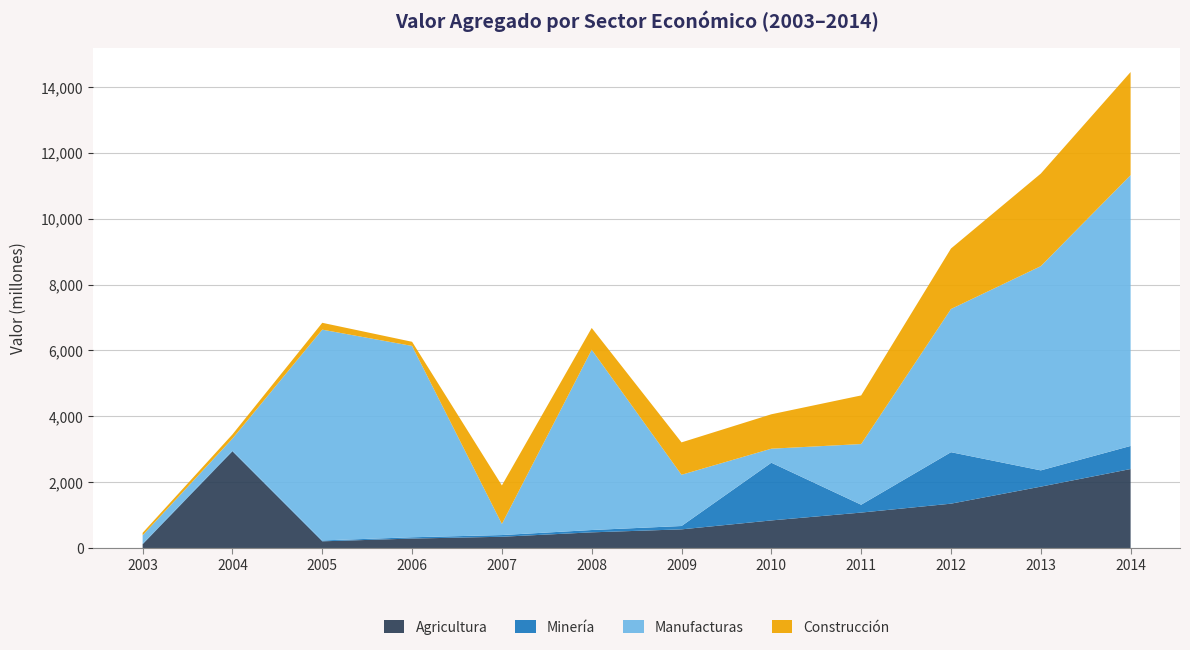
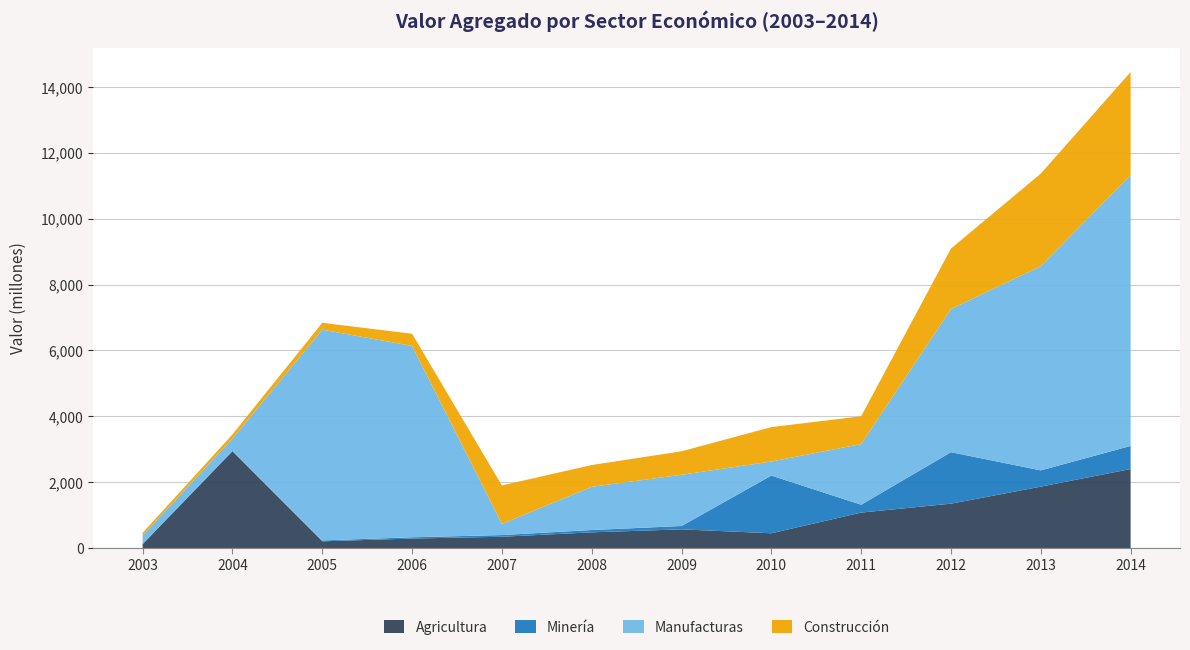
  {
    "Agricultura": {
      "2009": "600",
-     "2010": "800",
+     "2010": "400",
      "2011": "1,100",
      "2012": "1,300",
      "2013": "1,900",
      "2014": "2,400"
    },
    "Minería": {
      "2009": "100",
      "2010": "1,800",
      "2011": "200",
      "2012": "1,600",
      "2013": "500",
      "2014": "700"
    },
    "Manufacturas": {
      "2004": "400",
      "2005": "6,400",
      "2006": "5,800",
      "2007": "300",
-     "2008": "5,500",
+     "2008": "1,300",
      "2009": "1,600",
      "2010": "400",
      "2011": "1,800",
      "2012": "4,300",
      "2013": "6,200",
      "2014": "8,200"
    },
    "Construcción": {
      "2004": "100",
      "2005": "200",
-     "2006": "100",
+     "2006": "400",
      "2007": "1,200",
      "2008": "700",
-     "2009": "1,000",
+     "2009": "700",
      "2010": "1,000",
-     "2011": "1,500",
+     "2011": "800",
      "2012": "1,800",
      "2013": "2,800",
      "2014": "3,100"
    }
  }
